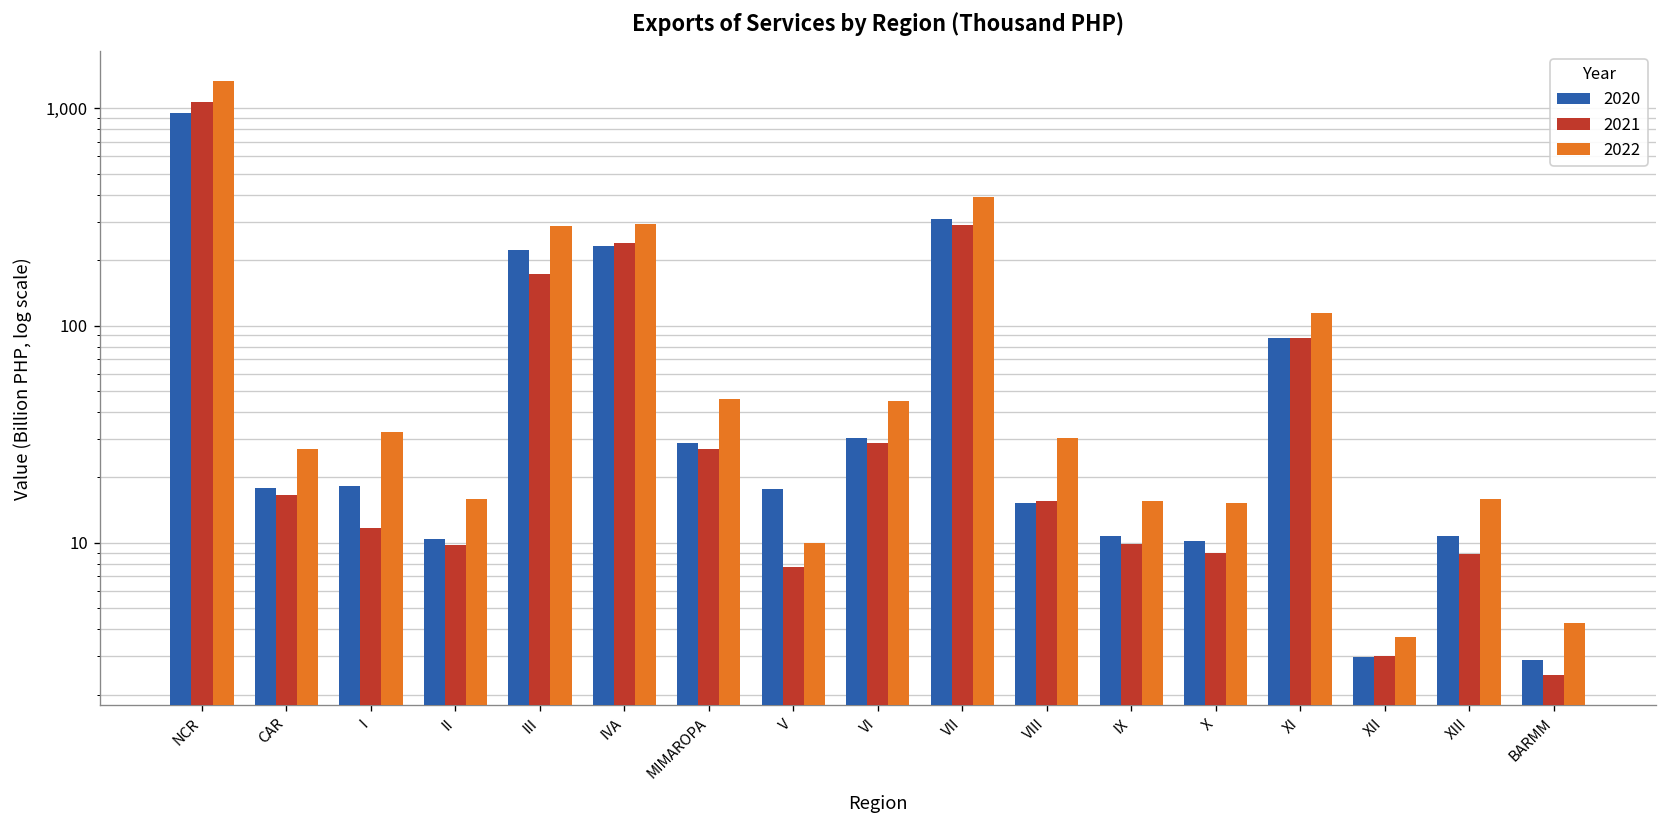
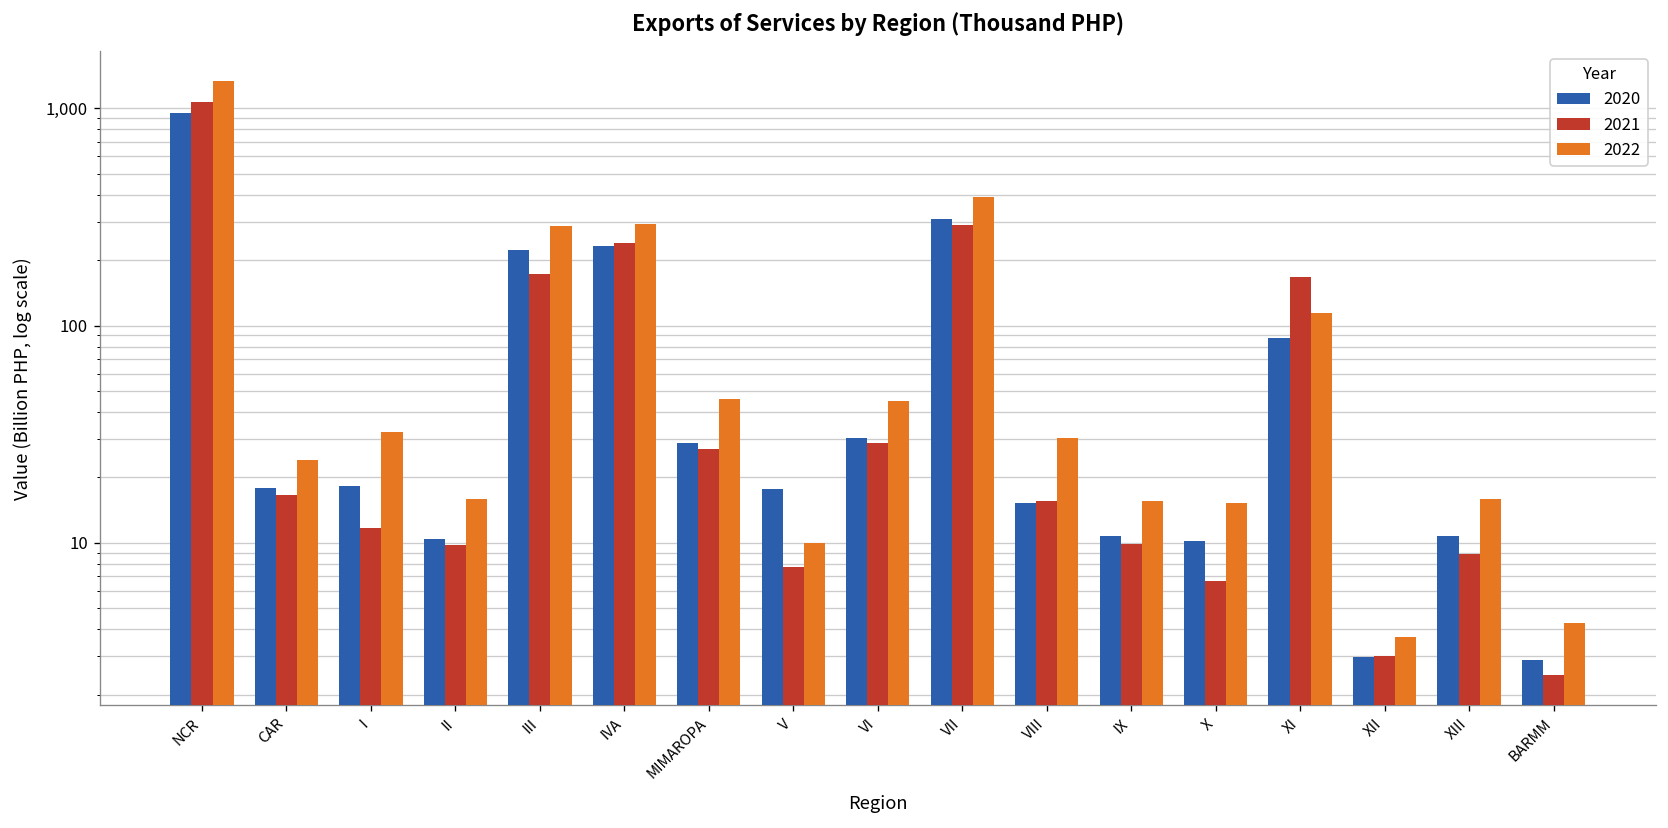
  {
    "2020": {
      "NCR": "1,000",
      "CAR": "18",
      "I": "18",
      "II": "10",
      "III": "220",
      "IVA": "230",
      "MIMAROPA": "29",
      "V": "18",
      "VI": "30",
      "VII": "310",
      "VIII": "15",
      "IX": "11",
      "X": "10",
      "XI": "90",
      "XII": "3.0",
      "XIII": "11",
      "BARMM": "2.9"
    },
    "2021": {
      "NCR": "1,100",
      "CAR": "17",
      "I": "12",
      "II": "10",
      "III": "170",
      "IVA": "240",
      "MIMAROPA": "27",
      "V": "7.7",
      "VI": "29",
      "VII": "290",
      "VIII": "16",
      "IX": "10",
-     "X": "9",
-     "XI": "90",
+     "X": "6.7",
+     "XI": "170",
      "XII": "3.0",
      "XIII": "9",
      "BARMM": "2.5"
    },
    "2022": {
      "NCR": "1,300",
-     "CAR": "27",
+     "CAR": "24",
      "I": "32",
      "II": "16",
      "III": "290",
      "IVA": "290",
      "MIMAROPA": "46",
      "V": "10",
      "VI": "45",
      "VII": "390",
      "VIII": "30",
      "IX": "16",
      "X": "15",
      "XI": "110",
      "XII": "3.7",
      "XIII": "16",
      "BARMM": "4.3"
    }
  }
